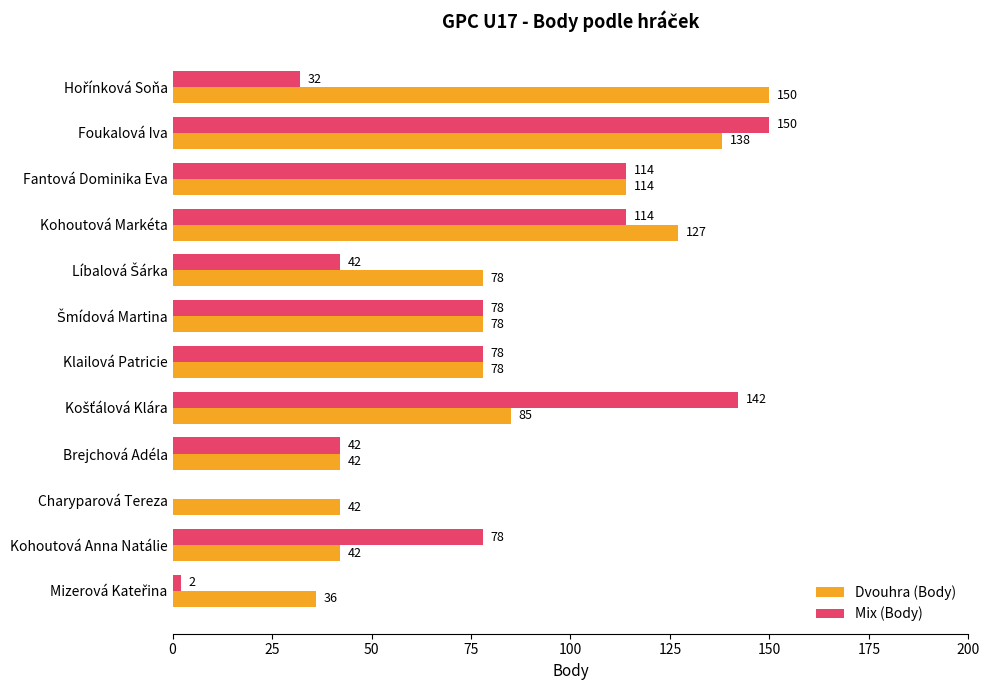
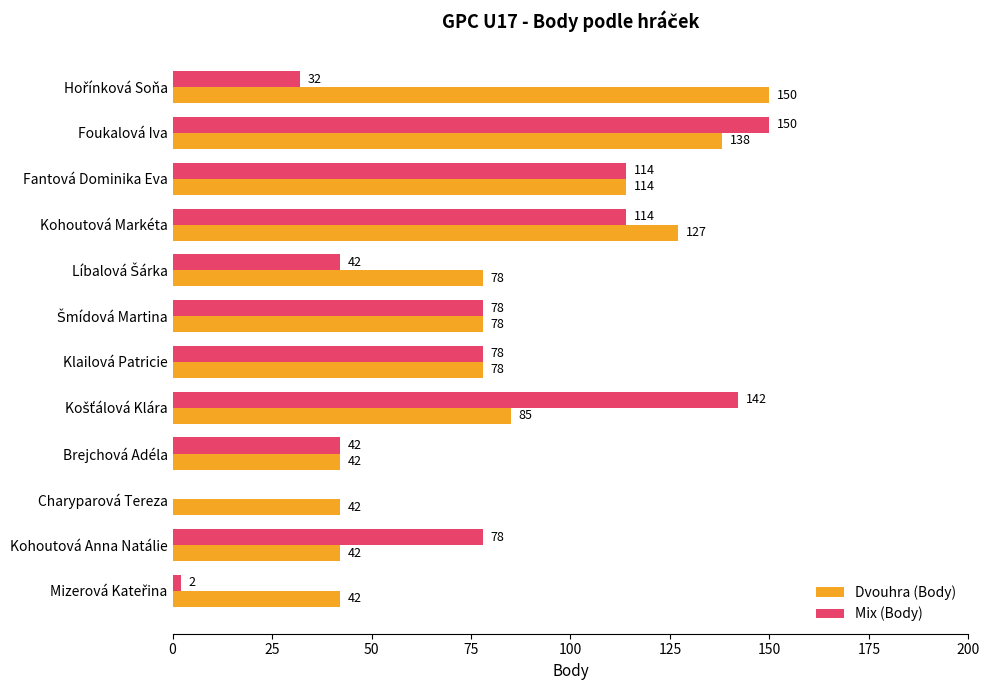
  {
    "Dvouhra (Body)": {
      "Hořínková Soňa": 150,
      "Foukalová Iva": 138,
      "Fantová Dominika Eva": 114,
      "Kohoutová Markéta": 127,
      "Líbalová Šárka": 78,
      "Šmídová Martina": 78,
      "Klailová Patricie": 78,
      "Košťálová Klára": 85,
      "Brejchová Adéla": 42,
      "Charyparová Tereza": 42,
      "Kohoutová Anna Natálie": 42,
-     "Mizerová Kateřina": 36
+     "Mizerová Kateřina": 42
    },
    "Mix (Body)": {
      "Hořínková Soňa": 32,
      "Foukalová Iva": 150,
      "Fantová Dominika Eva": 114,
      "Kohoutová Markéta": 114,
      "Líbalová Šárka": 42,
      "Šmídová Martina": 78,
      "Klailová Patricie": 78,
      "Košťálová Klára": 142,
      "Brejchová Adéla": 42,
      "Kohoutová Anna Natálie": 78,
      "Mizerová Kateřina": 2
    }
  }
